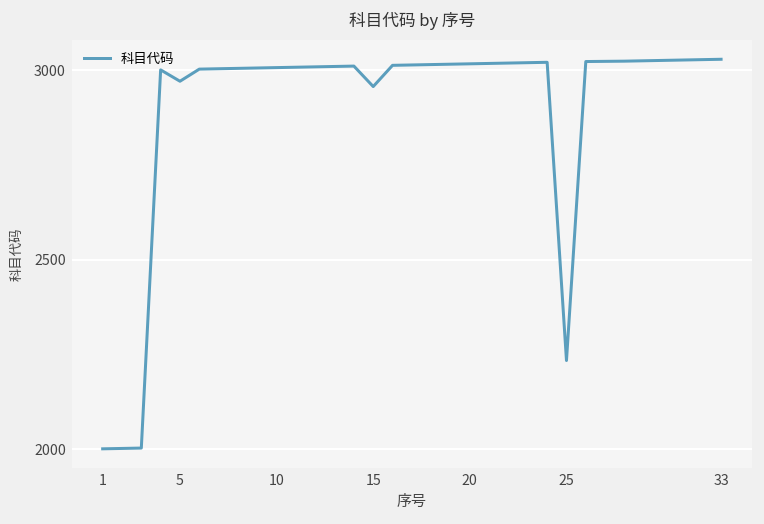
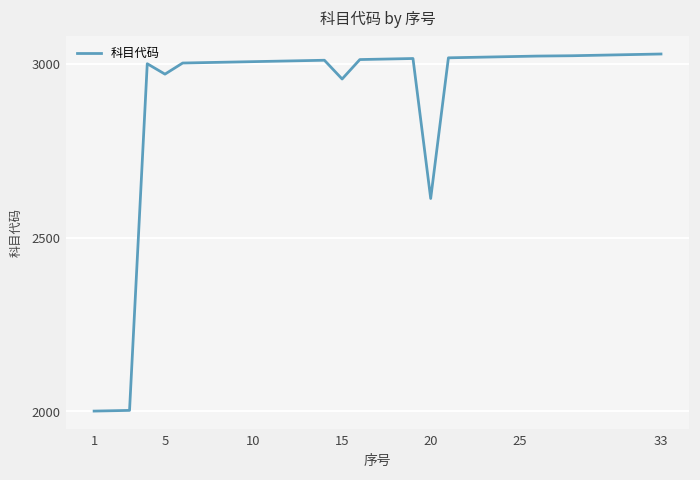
  {
    "1": 2000,
    "5": 2970,
    "10": 3010,
    "15": 2960,
-   "20": 3020,
-   "25": 2230,
+   "20": 2610,
+   "25": 3020,
    "33": 3030
  }
